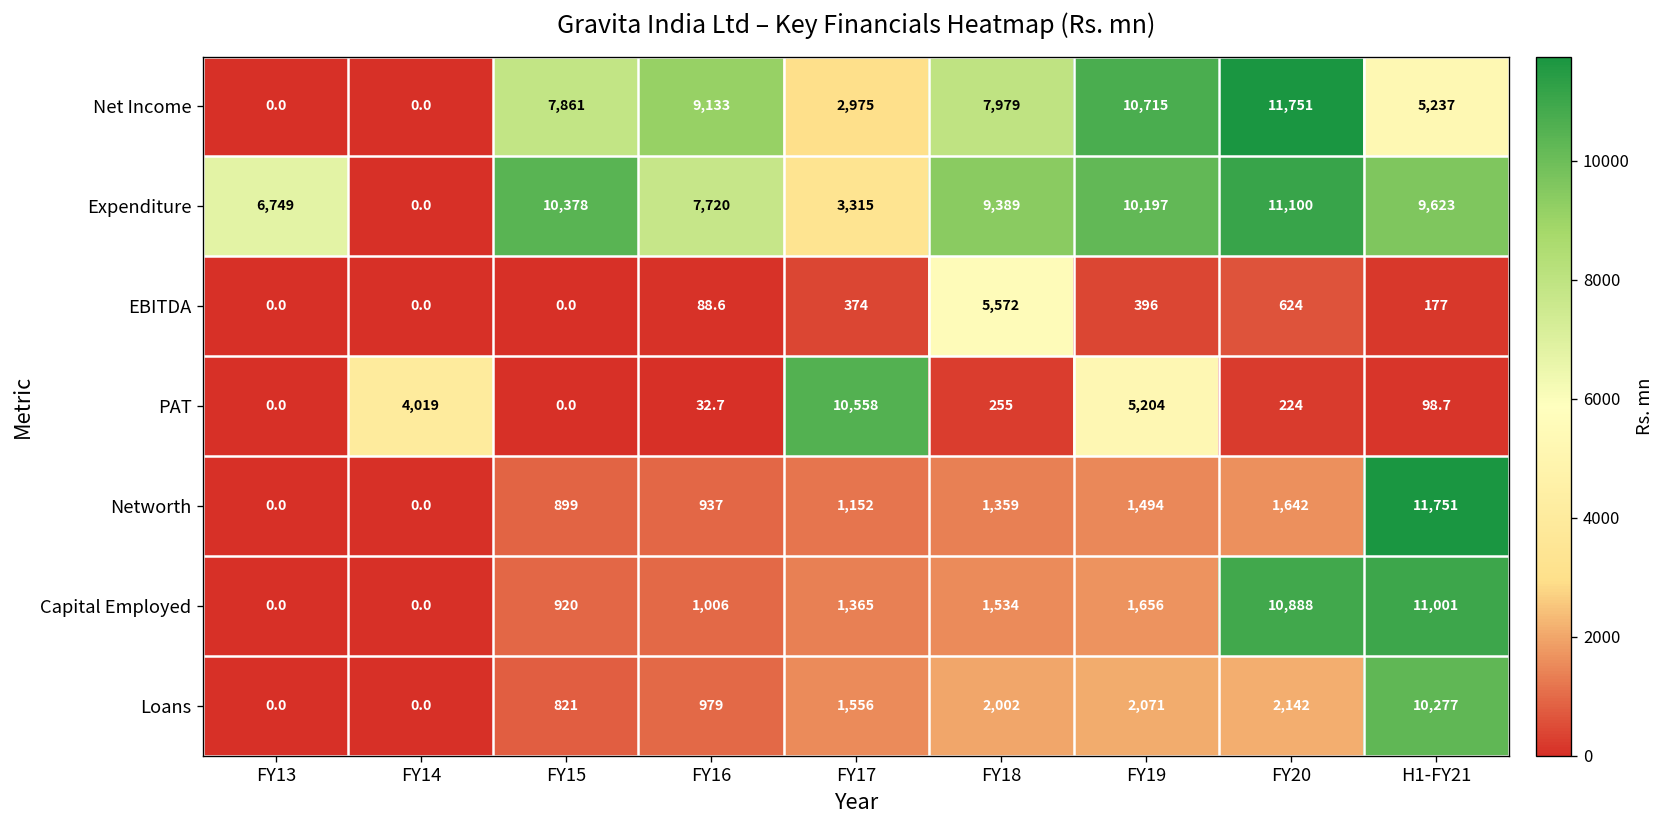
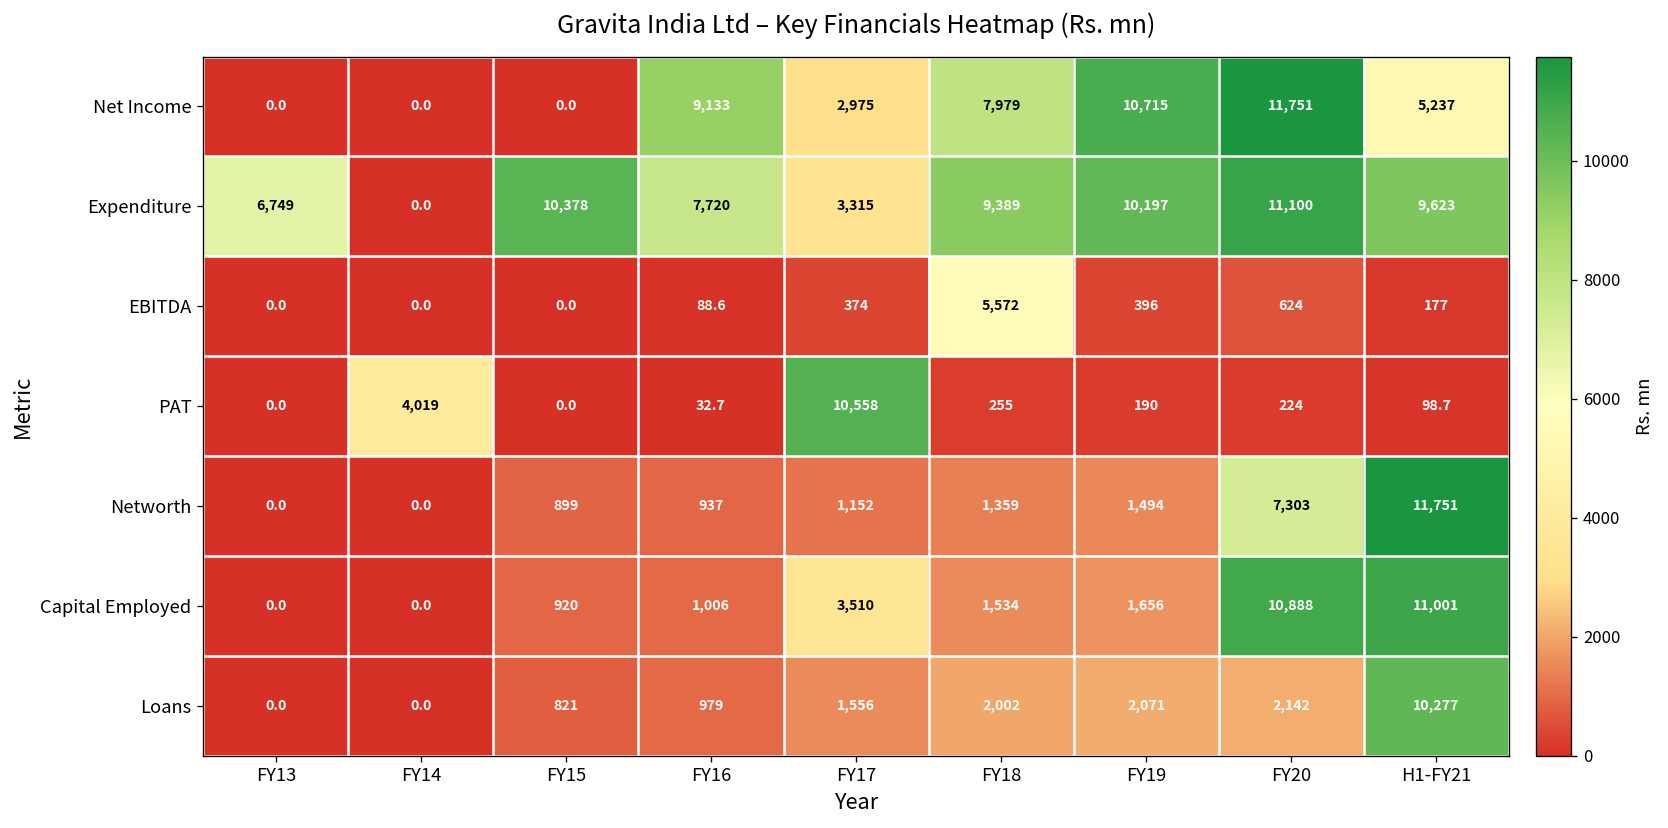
  {
    "Net Income": {
      "FY13": "0.0",
      "FY14": "0.0",
-     "FY15": "7,861",
+     "FY15": "0.0",
      "FY16": "9,133",
      "FY17": "2,975",
      "FY18": "7,979",
      "FY19": "10,715",
      "FY20": "11,751",
      "H1-FY21": "5,237"
    },
    "Expenditure": {
      "FY13": "6,749",
      "FY14": "0.0",
      "FY15": "10,378",
      "FY16": "7,720",
      "FY17": "3,315",
      "FY18": "9,389",
      "FY19": "10,197",
      "FY20": "11,100",
      "H1-FY21": "9,623"
    },
    "EBITDA": {
      "FY13": "0.0",
      "FY14": "0.0",
      "FY15": "0.0",
      "FY16": "88.6",
      "FY17": "374",
      "FY18": "5,572",
      "FY19": "396",
      "FY20": "624",
      "H1-FY21": "177"
    },
    "PAT": {
      "FY13": "0.0",
      "FY14": "4,019",
      "FY15": "0.0",
      "FY16": "32.7",
      "FY17": "10,558",
      "FY18": "255",
-     "FY19": "5,204",
+     "FY19": "190",
      "FY20": "224",
      "H1-FY21": "98.7"
    },
    "Networth": {
      "FY13": "0.0",
      "FY14": "0.0",
      "FY15": "899",
      "FY16": "937",
      "FY17": "1,152",
      "FY18": "1,359",
      "FY19": "1,494",
-     "FY20": "1,642",
+     "FY20": "7,303",
      "H1-FY21": "11,751"
    },
    "Capital Employed": {
      "FY13": "0.0",
      "FY14": "0.0",
      "FY15": "920",
      "FY16": "1,006",
-     "FY17": "1,365",
+     "FY17": "3,510",
      "FY18": "1,534",
      "FY19": "1,656",
      "FY20": "10,888",
      "H1-FY21": "11,001"
    },
    "Loans": {
      "FY13": "0.0",
      "FY14": "0.0",
      "FY15": "821",
      "FY16": "979",
      "FY17": "1,556",
      "FY18": "2,002",
      "FY19": "2,071",
      "FY20": "2,142",
      "H1-FY21": "10,277"
    }
  }
